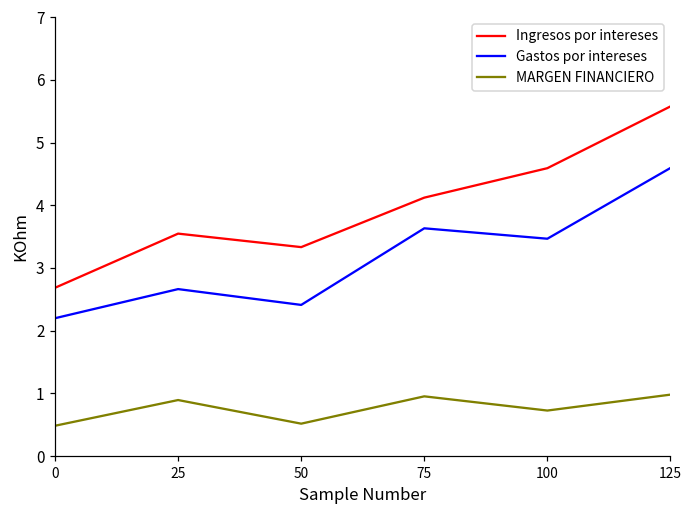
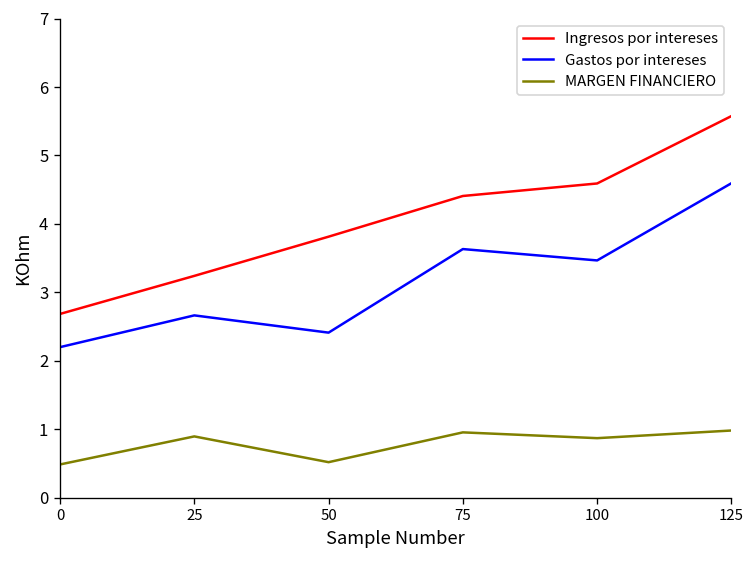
  {
    "Ingresos por intereses": {
      "0": 2.7,
-     "25": 3.5,
-     "50": 3.3,
-     "75": 4.1,
+     "25": 3.2,
+     "50": 3.8,
+     "75": 4.4,
      "100": 4.6,
      "125": 5.6
    },
    "Gastos por intereses": {
      "0": 2.2,
      "25": 2.7,
      "50": 2.4,
      "75": 3.6,
      "100": 3.5,
      "125": 4.6
    },
    "MARGEN FINANCIERO": {
      "0": 0.5,
      "25": 0.9,
      "50": 0.5,
      "75": 1.0,
-     "100": 0.7,
+     "100": 0.9,
      "125": 1.0
    }
  }
